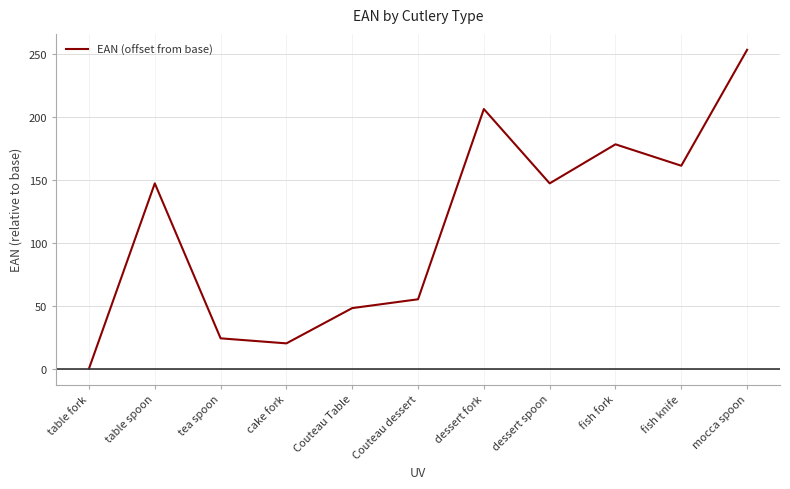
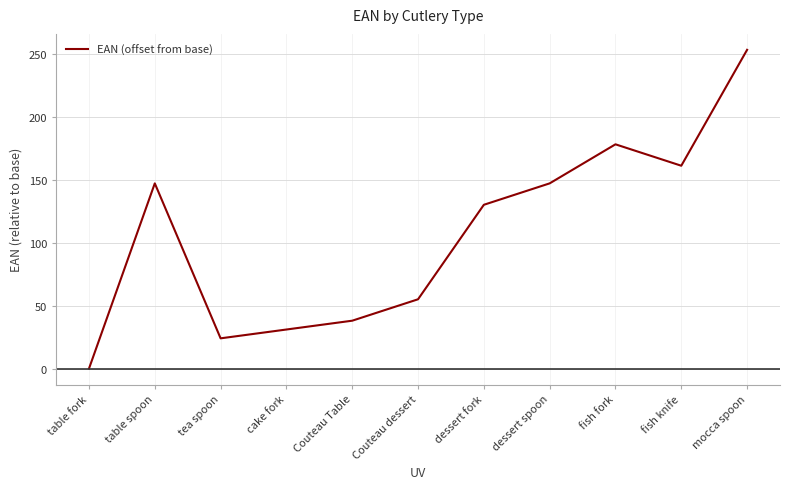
  {
    "table fork": 0,
    "table spoon": 147,
    "tea spoon": 24,
-   "cake fork": 20,
-   "Couteau Table": 48,
+   "cake fork": 31,
+   "Couteau Table": 38,
    "Couteau dessert": 55,
-   "dessert fork": 206,
+   "dessert fork": 130,
    "dessert spoon": 147,
    "fish fork": 178,
    "fish knife": 161,
    "mocca spoon": 253
  }
